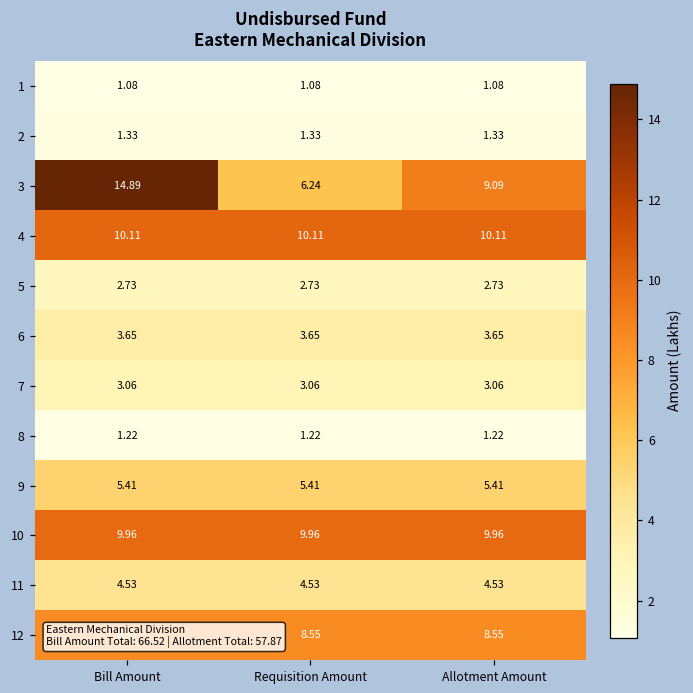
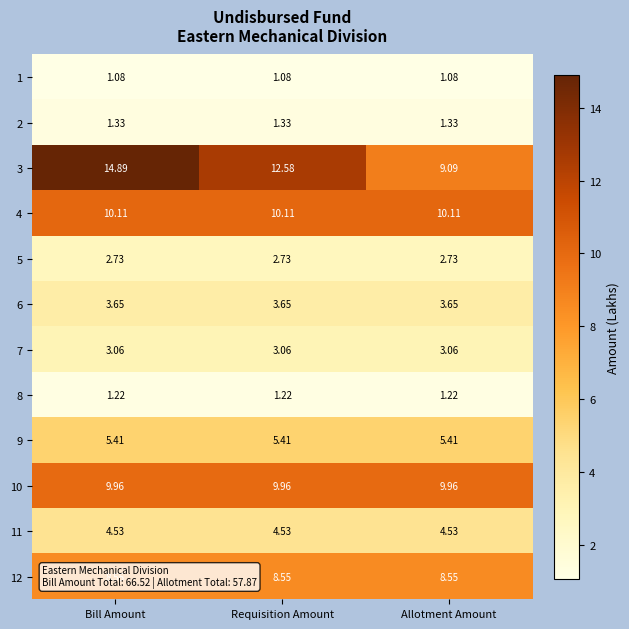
  {
    "1": {
      "Bill Amount": 1.08,
      "Requisition Amount": 1.08,
      "Allotment Amount": 1.08
    },
    "2": {
      "Bill Amount": 1.33,
      "Requisition Amount": 1.33,
      "Allotment Amount": 1.33
    },
    "3": {
      "Bill Amount": 14.89,
-     "Requisition Amount": 6.24,
+     "Requisition Amount": 12.58,
      "Allotment Amount": 9.09
    },
    "4": {
      "Bill Amount": 10.11,
      "Requisition Amount": 10.11,
      "Allotment Amount": 10.11
    },
    "5": {
      "Bill Amount": 2.73,
      "Requisition Amount": 2.73,
      "Allotment Amount": 2.73
    },
    "6": {
      "Bill Amount": 3.65,
      "Requisition Amount": 3.65,
      "Allotment Amount": 3.65
    },
    "7": {
      "Bill Amount": 3.06,
      "Requisition Amount": 3.06,
      "Allotment Amount": 3.06
    },
    "8": {
      "Bill Amount": 1.22,
      "Requisition Amount": 1.22,
      "Allotment Amount": 1.22
    },
    "9": {
      "Bill Amount": 5.41,
      "Requisition Amount": 5.41,
      "Allotment Amount": 5.41
    },
    "10": {
      "Bill Amount": 9.96,
      "Requisition Amount": 9.96,
      "Allotment Amount": 9.96
    },
    "11": {
      "Bill Amount": 4.53,
      "Requisition Amount": 4.53,
      "Allotment Amount": 4.53
    },
    "12": {
      "Requisition Amount": 8.55,
      "Allotment Amount": 8.55
    }
  }
